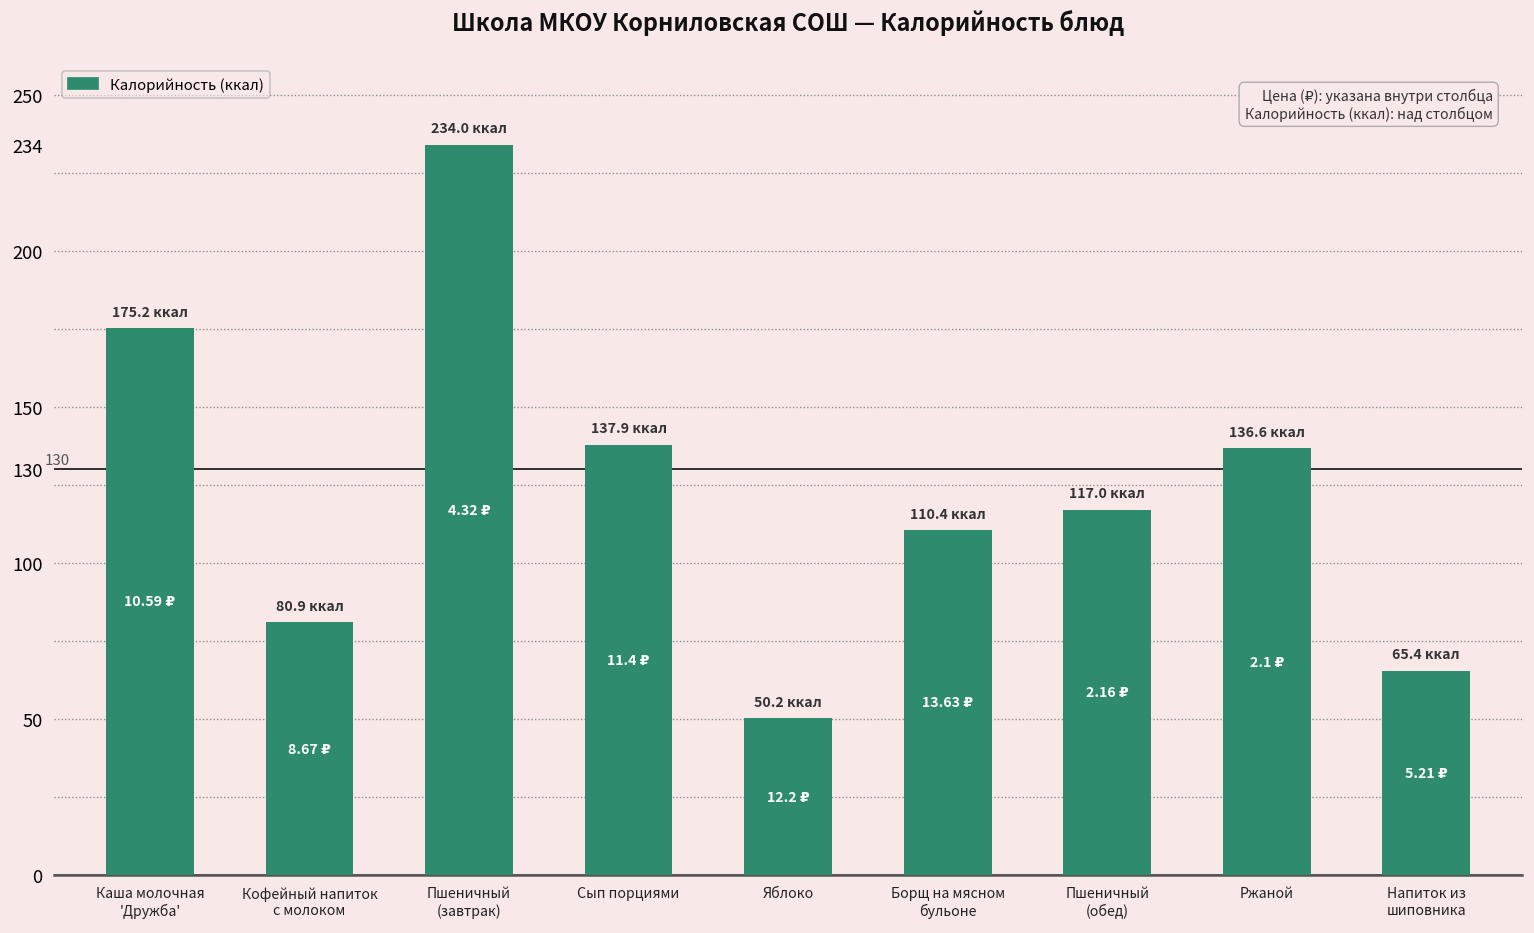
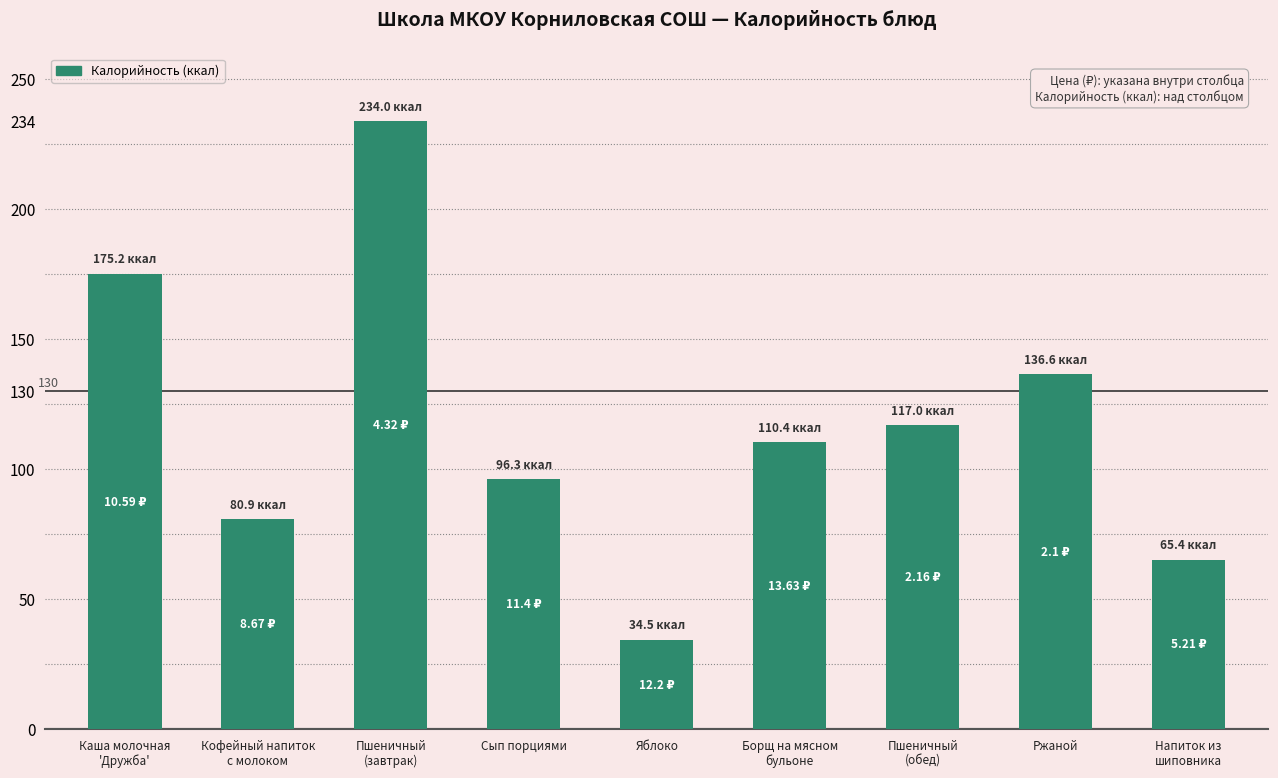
  {
    "Каша молочная 'Дружба'": 175.2,
    "Кофейный напиток с молоком": 80.9,
    "Пшеничный (завтрак)": 234.0,
-   "Сып порциями": 137.9,
-   "Яблоко": 50.2,
+   "Сып порциями": 96.3,
+   "Яблоко": 34.5,
    "Борщ на мясном бульоне": 110.4,
    "Пшеничный (обед)": 117.0,
    "Ржаной": 136.6,
    "Напиток из шиповника": 65.4
  }
